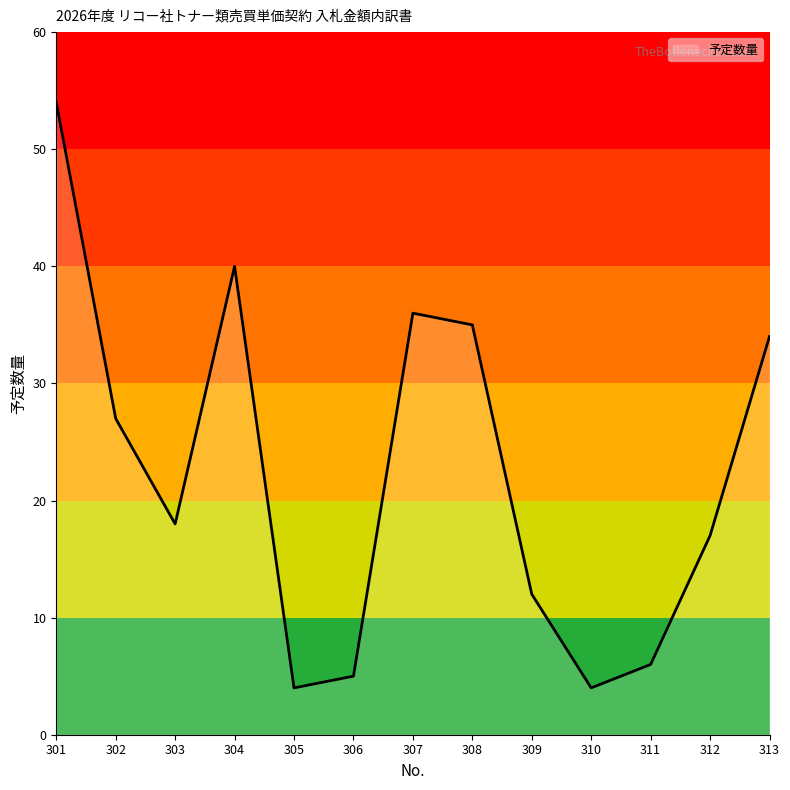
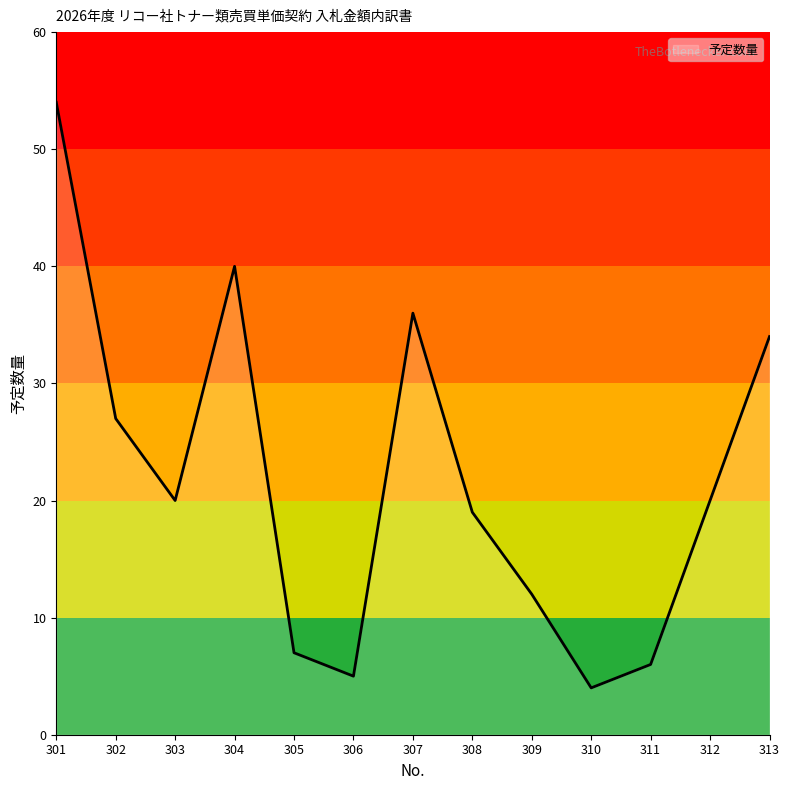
  {
    "301": 54,
    "302": 27,
-   "303": 18,
+   "303": 20,
    "304": 40,
-   "305": 4,
+   "305": 7,
    "306": 5,
    "307": 36,
-   "308": 35,
+   "308": 19,
    "309": 12,
    "310": 4,
    "311": 6,
-   "312": 17,
+   "312": 20,
    "313": 34
  }
